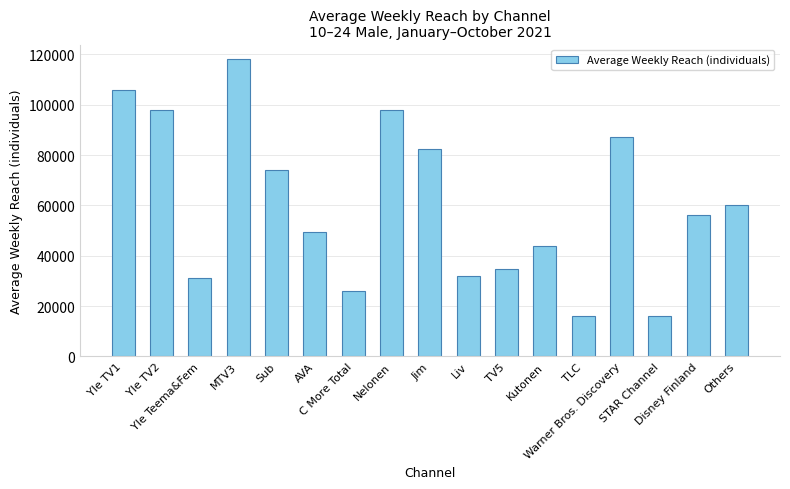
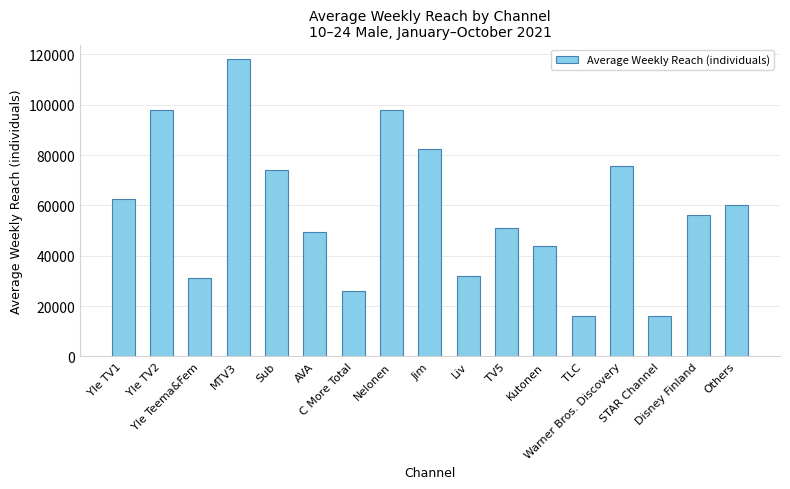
  {
-   "Yle TV1": 106000,
+   "Yle TV1": 62000,
    "Yle TV2": 98000,
    "Yle Teema&Fem": 31000,
    "MTV3": 118000,
    "Sub": 74000,
    "AVA": 50000,
    "C More Total": 26000,
    "Nelonen": 98000,
    "Jim": 82000,
    "Liv": 32000,
-   "TV5": 35000,
+   "TV5": 51000,
    "Kutonen": 44000,
    "TLC": 16000,
-   "Warner Bros. Discovery": 87000,
+   "Warner Bros. Discovery": 76000,
    "STAR Channel": 16000,
    "Disney Finland": 56000,
    "Others": 60000
  }
